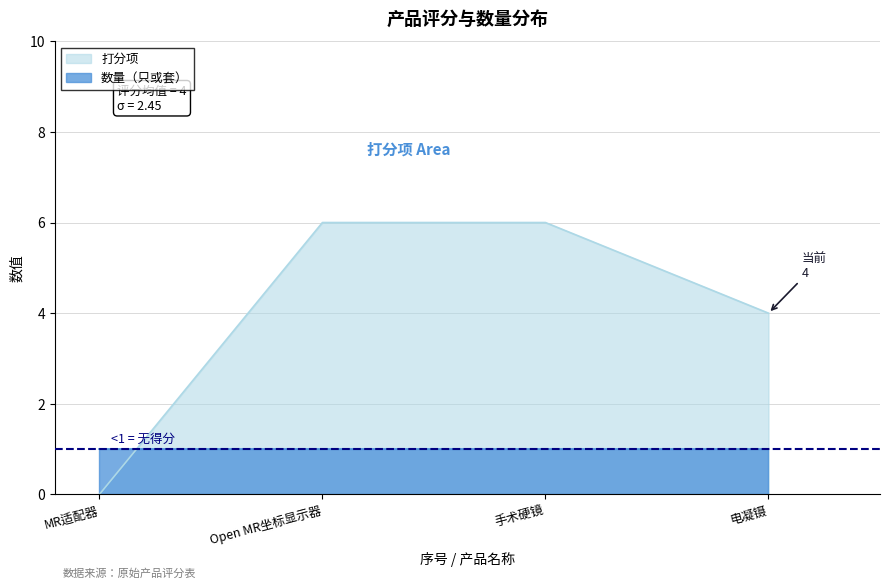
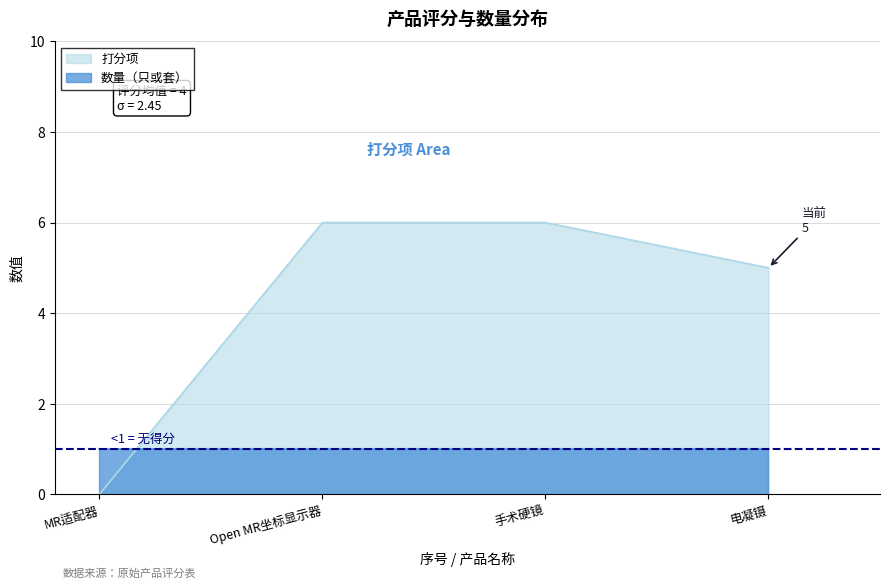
  {
    "打分项": {
-     "电凝镊": 4
+     "电凝镊": 5
    },
    "数量（只或套）": {
      "MR适配器": 1
    }
  }
